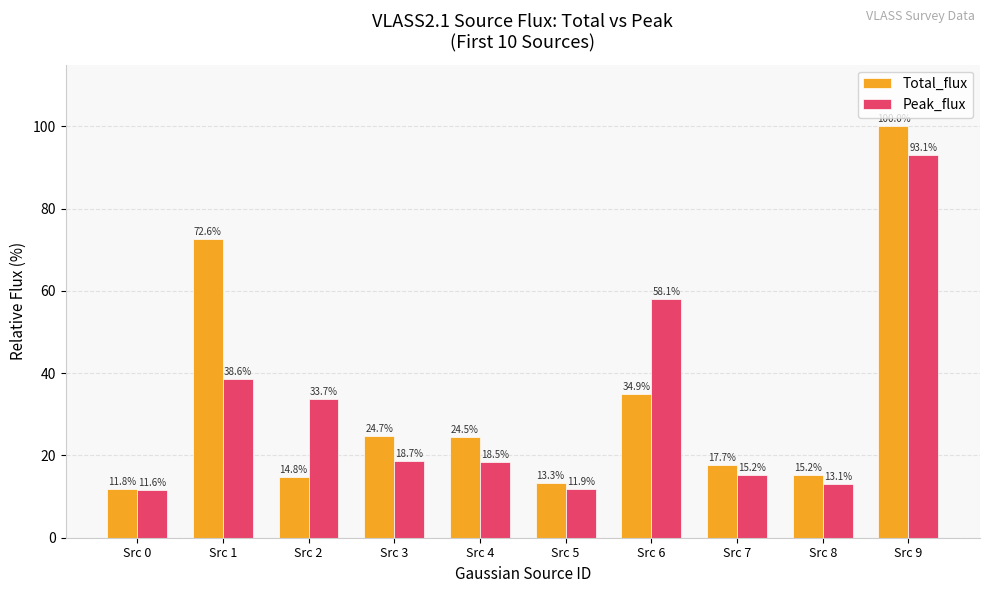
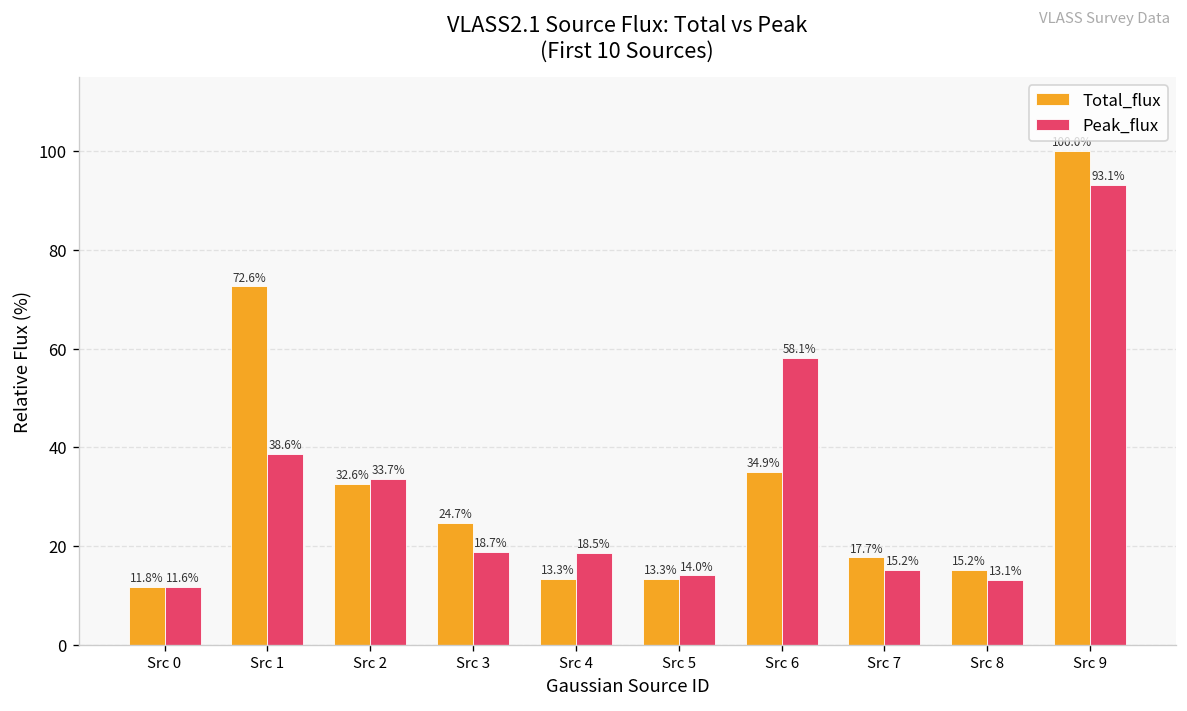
  {
    "Total_flux": {
      "Src 0": "11.8%",
      "Src 1": "72.6%",
-     "Src 2": "14.8%",
+     "Src 2": "32.6%",
      "Src 3": "24.7%",
-     "Src 4": "24.5%",
+     "Src 4": "13.3%",
      "Src 5": "13.3%",
      "Src 6": "34.9%",
      "Src 7": "17.7%",
      "Src 8": "15.2%"
    },
    "Peak_flux": {
      "Src 0": "11.6%",
      "Src 1": "38.6%",
      "Src 2": "33.7%",
      "Src 3": "18.7%",
      "Src 4": "18.5%",
-     "Src 5": "11.9%",
+     "Src 5": "14.0%",
      "Src 6": "58.1%",
      "Src 7": "15.2%",
      "Src 8": "13.1%",
      "Src 9": "93.1%"
    }
  }
